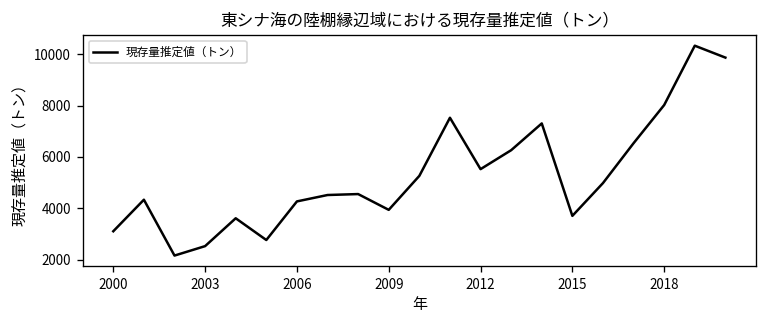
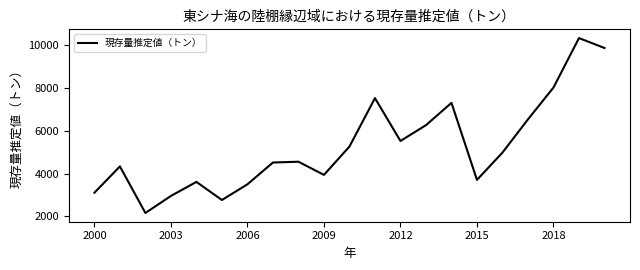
  {
    "2000": 3100,
-   "2003": 2500,
-   "2006": 4300,
+   "2003": 3000,
+   "2006": 3500,
    "2009": 3900,
    "2012": 5500,
    "2015": 3700,
    "2018": 8000
  }
